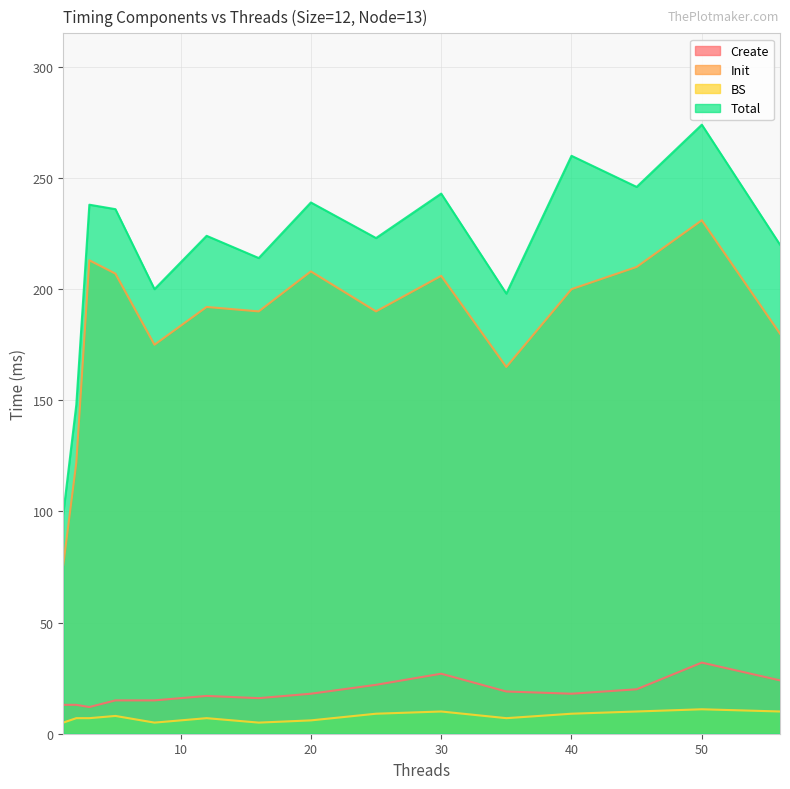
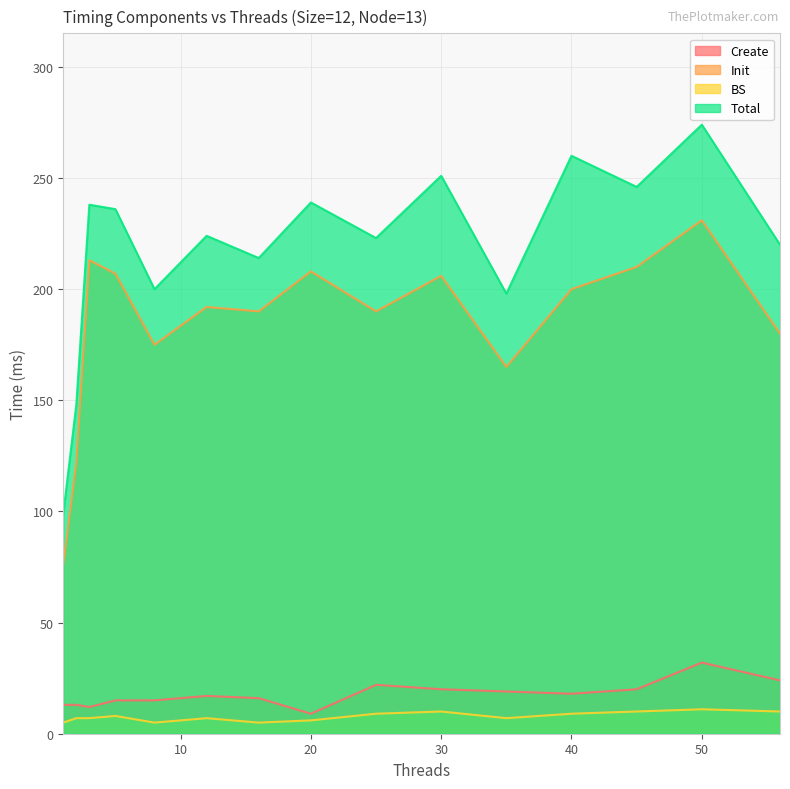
  {
    "Create": {
-     "20": 18,
-     "30": 27,
+     "20": 9,
+     "30": 20,
      "40": 18,
      "50": 32
    },
    "Total": {
      "20": 239,
-     "30": 243,
+     "30": 251,
      "40": 260,
      "50": 274
    }
  }
